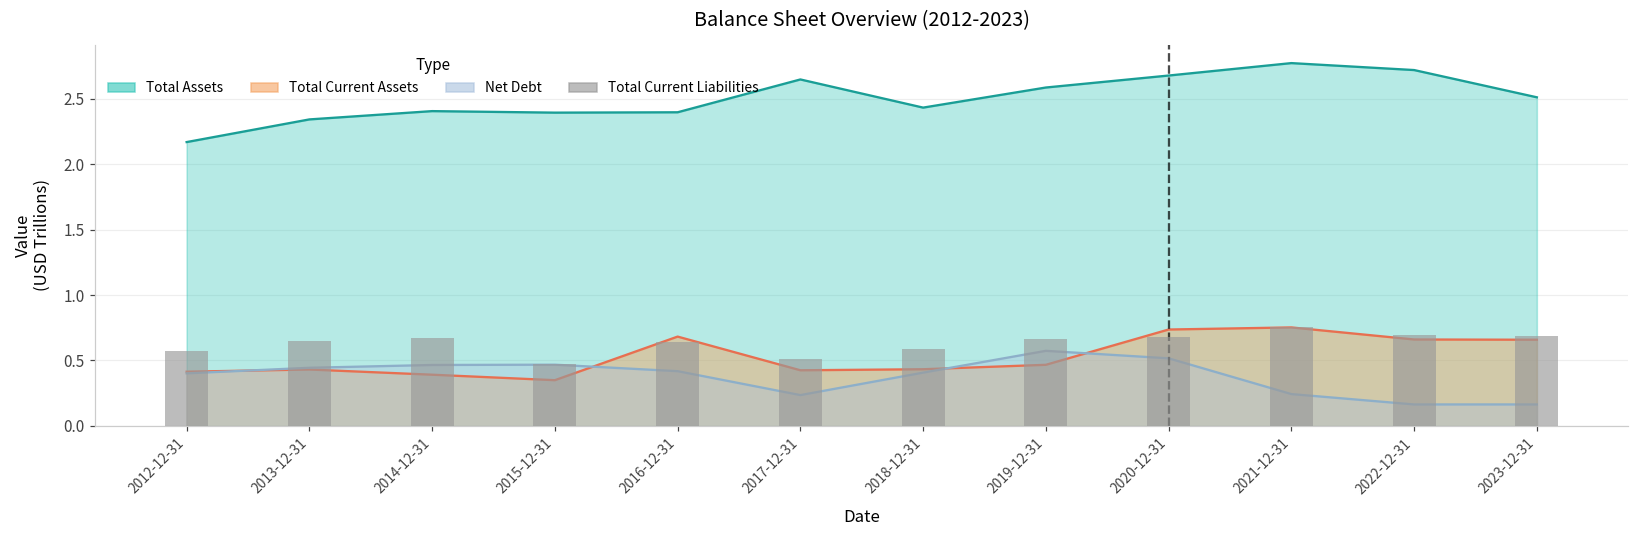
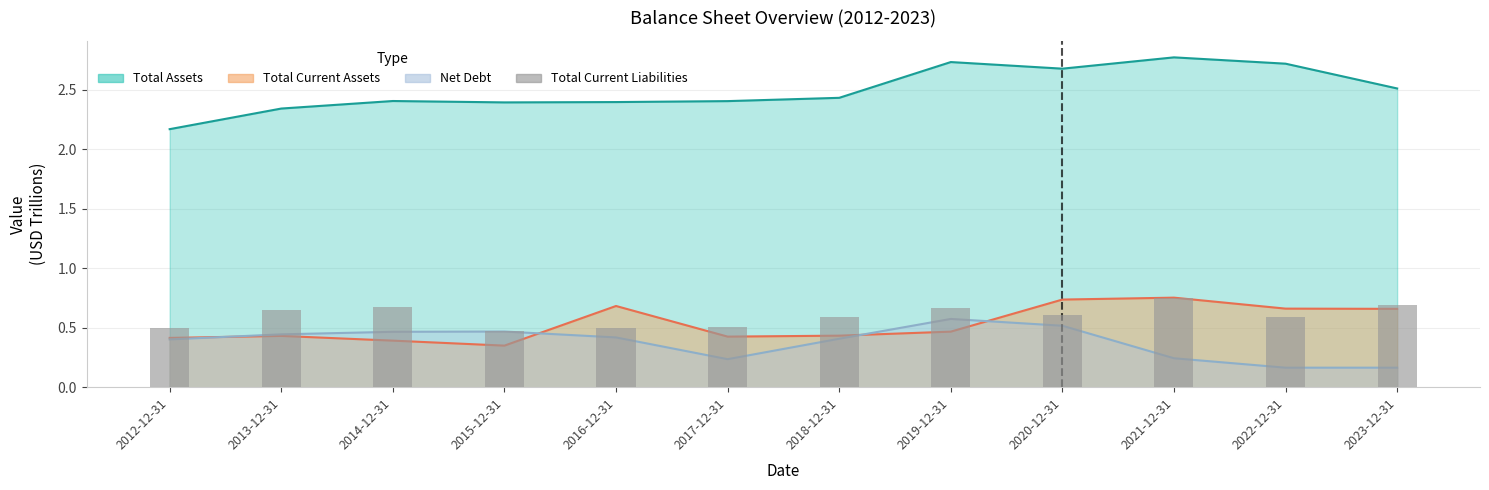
  {
    "Total Current Liabilities": {
-     "2012-12-31": 0.57,
+     "2012-12-31": 0.50,
      "2013-12-31": 0.65,
      "2014-12-31": 0.67,
      "2015-12-31": 0.47,
-     "2016-12-31": 0.64,
+     "2016-12-31": 0.50,
      "2017-12-31": 0.51,
      "2018-12-31": 0.59,
      "2019-12-31": 0.66,
-     "2020-12-31": 0.68,
+     "2020-12-31": 0.61,
      "2021-12-31": 0.75,
-     "2022-12-31": 0.70,
+     "2022-12-31": 0.59,
      "2023-12-31": 0.69
    },
    "Total Assets": {
      "2012-12-31": 2.17,
      "2013-12-31": 2.34,
      "2014-12-31": 2.41,
      "2015-12-31": 2.39,
      "2016-12-31": 2.40,
-     "2017-12-31": 2.65,
+     "2017-12-31": 2.40,
      "2018-12-31": 2.43,
-     "2019-12-31": 2.59,
+     "2019-12-31": 2.73,
      "2020-12-31": 2.68,
      "2021-12-31": 2.77,
      "2022-12-31": 2.72,
      "2023-12-31": 2.51
    },
    "Total Current Assets": {
      "2014-12-31": 0.39,
      "2015-12-31": 0.35,
      "2016-12-31": 0.68,
      "2017-12-31": 0.43,
      "2018-12-31": 0.43,
      "2019-12-31": 0.47,
      "2020-12-31": 0.74,
      "2021-12-31": 0.75,
      "2022-12-31": 0.66,
      "2023-12-31": 0.66
    },
    "Net Debt": {
      "2014-12-31": 0.47,
      "2015-12-31": 0.47,
      "2016-12-31": 0.42,
      "2017-12-31": 0.24,
      "2018-12-31": 0.41,
      "2019-12-31": 0.57,
      "2020-12-31": 0.52,
      "2021-12-31": 0.24,
      "2022-12-31": 0.16,
      "2023-12-31": 0.16
    }
  }
